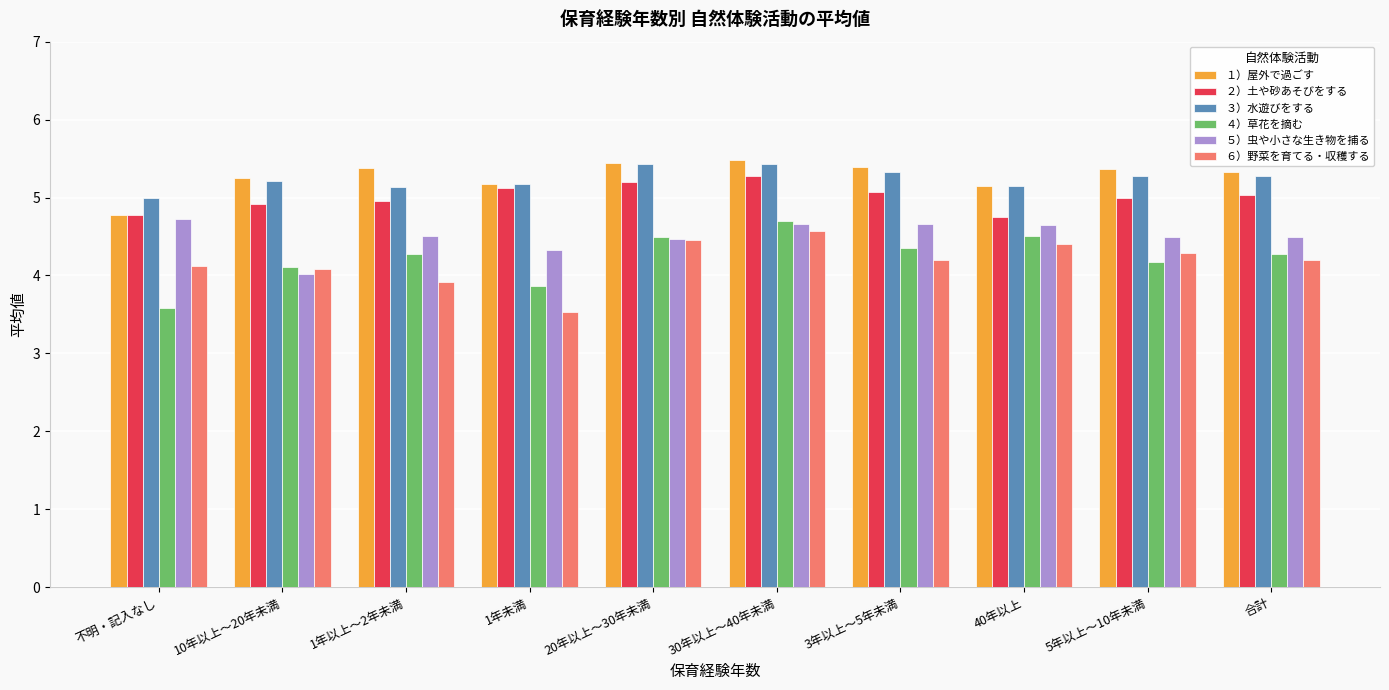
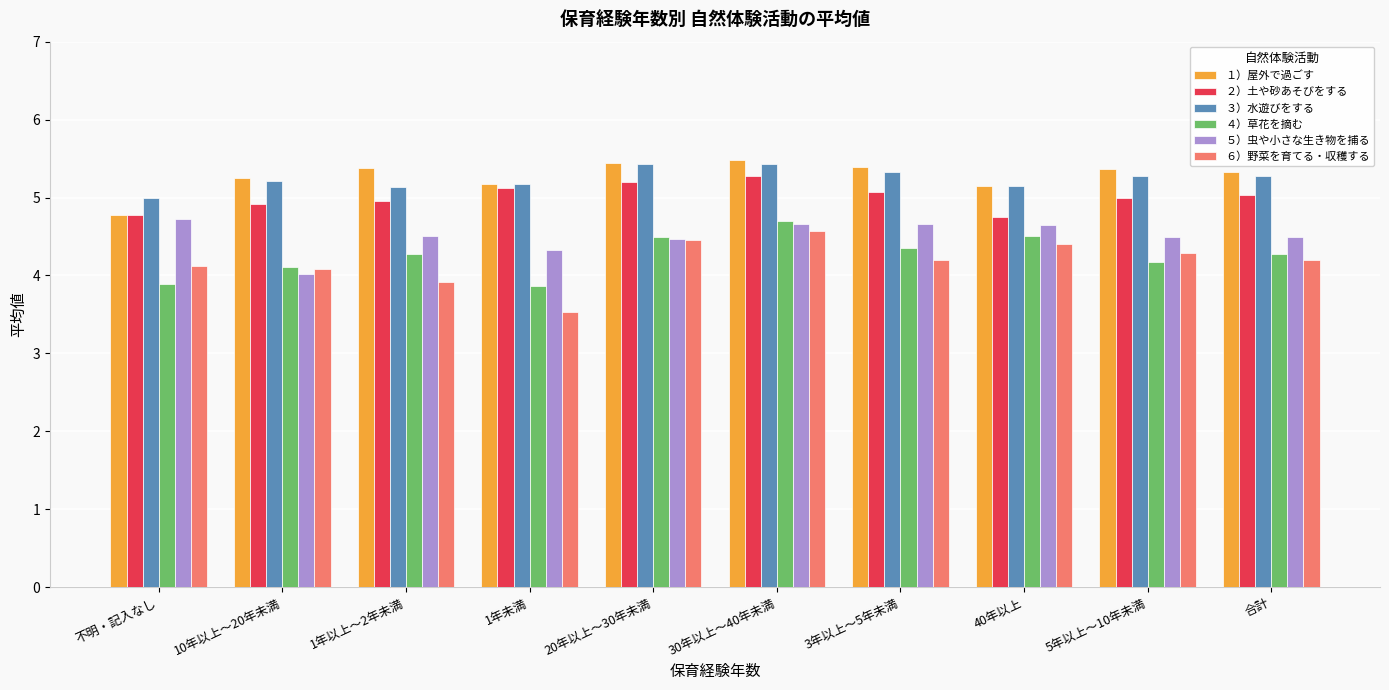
  {
    "１）屋外で過ごす": {
      "不明・記入なし": 4.8,
      "10年以上～20年未満": 5.2,
      "1年以上～2年未満": 5.4,
      "1年未満": 5.2,
      "20年以上～30年未満": 5.4,
      "30年以上～40年未満": 5.5,
      "3年以上～5年未満": 5.4,
      "40年以上": 5.2,
      "5年以上～10年未満": 5.4,
      "合計": 5.3
    },
    "２）土や砂あそびをする": {
      "不明・記入なし": 4.8,
      "10年以上～20年未満": 4.9,
      "1年以上～2年未満": 5.0,
      "1年未満": 5.1,
      "20年以上～30年未満": 5.2,
      "30年以上～40年未満": 5.3,
      "3年以上～5年未満": 5.1,
      "40年以上": 4.8,
      "5年以上～10年未満": 5.0,
      "合計": 5.0
    },
    "３）水遊びをする": {
      "不明・記入なし": 5.0,
      "10年以上～20年未満": 5.2,
      "1年以上～2年未満": 5.1,
      "1年未満": 5.2,
      "20年以上～30年未満": 5.4,
      "30年以上～40年未満": 5.4,
      "3年以上～5年未満": 5.3,
      "40年以上": 5.2,
      "5年以上～10年未満": 5.3,
      "合計": 5.3
    },
    "４）草花を摘む": {
-     "不明・記入なし": 3.6,
+     "不明・記入なし": 3.9,
      "10年以上～20年未満": 4.1,
      "1年以上～2年未満": 4.3,
      "1年未満": 3.9,
      "20年以上～30年未満": 4.5,
      "30年以上～40年未満": 4.7,
      "3年以上～5年未満": 4.4,
      "40年以上": 4.5,
      "5年以上～10年未満": 4.2,
      "合計": 4.3
    },
    "５）虫や小さな生き物を捕る": {
      "不明・記入なし": 4.7,
      "10年以上～20年未満": 4.0,
      "1年以上～2年未満": 4.5,
      "1年未満": 4.3,
      "20年以上～30年未満": 4.5,
      "30年以上～40年未満": 4.7,
      "3年以上～5年未満": 4.7,
      "40年以上": 4.7,
      "5年以上～10年未満": 4.5,
      "合計": 4.5
    },
    "６）野菜を育てる・収穫する": {
      "不明・記入なし": 4.1,
      "10年以上～20年未満": 4.1,
      "1年以上～2年未満": 3.9,
      "1年未満": 3.5,
      "20年以上～30年未満": 4.5,
      "30年以上～40年未満": 4.6,
      "3年以上～5年未満": 4.2,
      "40年以上": 4.4,
      "5年以上～10年未満": 4.3,
      "合計": 4.2
    }
  }
